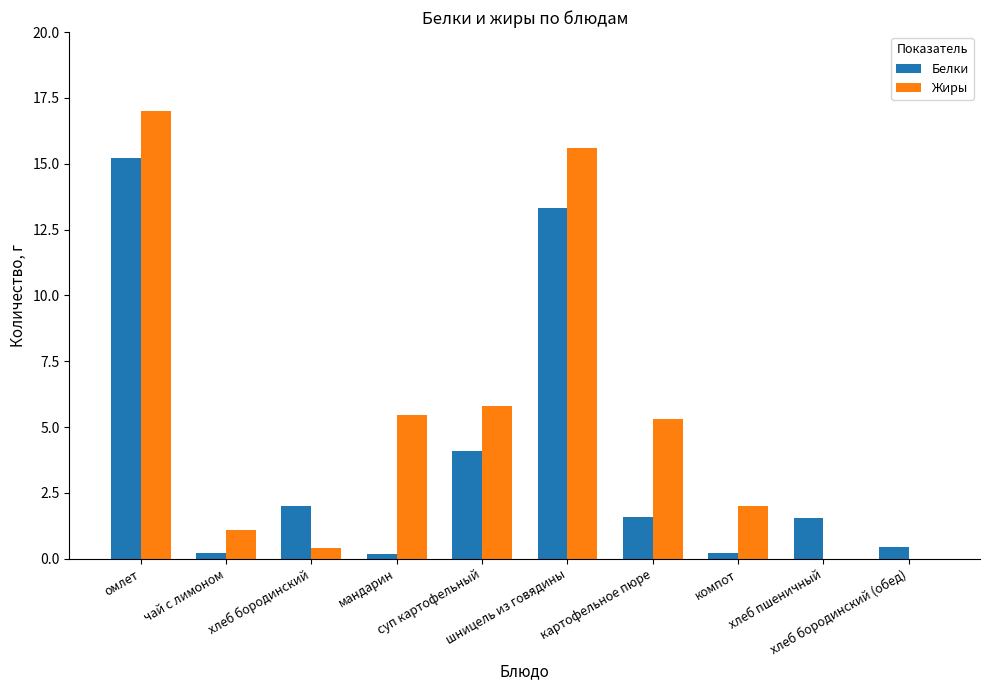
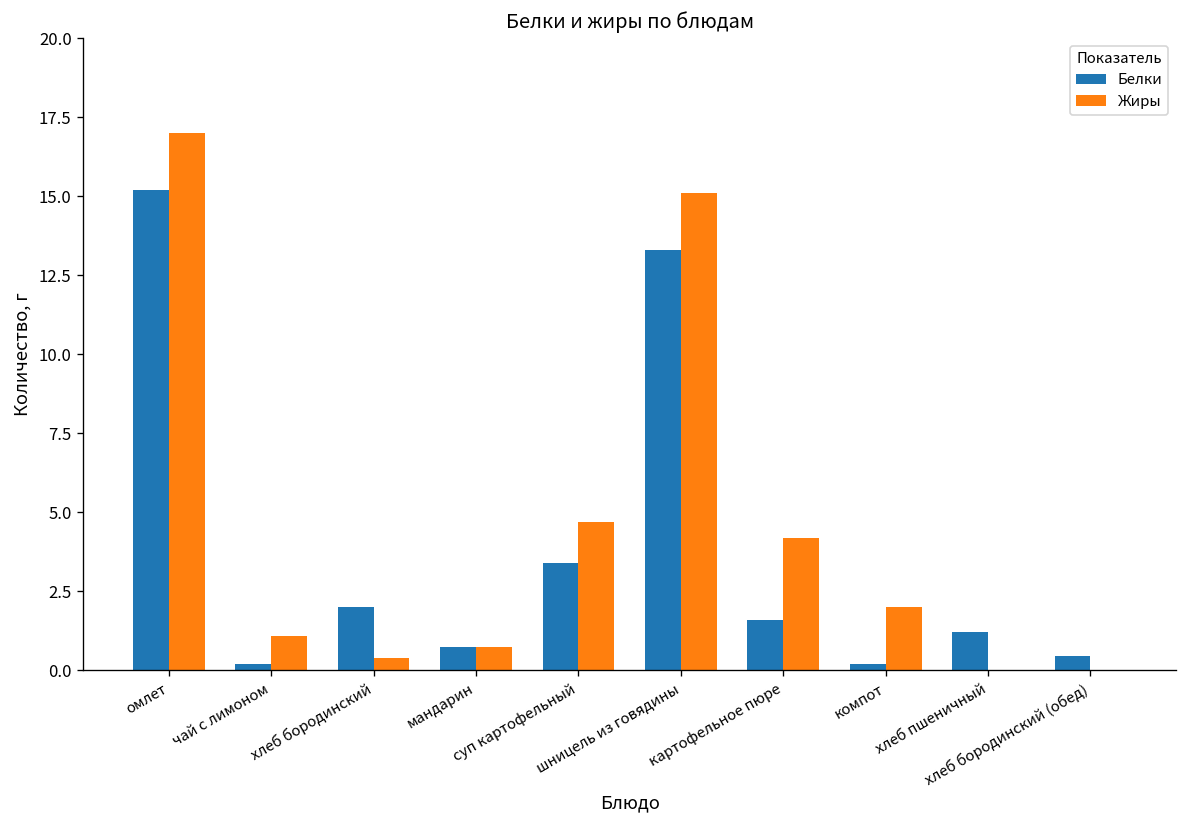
  {
    "Белки": {
      "омлет": 15.2,
      "чай с лимоном": 0.2,
      "хлеб бородинский": 2.0,
-     "мандарин": 0.2,
-     "суп картофельный": 4.1,
+     "мандарин": 0.7,
+     "суп картофельный": 3.4,
      "шницель из говядины": 13.3,
      "картофельное пюре": 1.6,
      "компот": 0.2,
-     "хлеб пшеничный": 1.5,
+     "хлеб пшеничный": 1.2,
      "хлеб бородинский (обед)": 0.5
    },
    "Жиры": {
      "омлет": 17.0,
      "чай с лимоном": 1.1,
      "хлеб бородинский": 0.4,
-     "мандарин": 5.5,
-     "суп картофельный": 5.8,
-     "шницель из говядины": 15.6,
-     "картофельное пюре": 5.3,
+     "мандарин": 0.7,
+     "суп картофельный": 4.7,
+     "шницель из говядины": 15.1,
+     "картофельное пюре": 4.2,
      "компот": 2.0,
      "хлеб пшеничный": 0.0,
      "хлеб бородинский (обед)": 0.0
    }
  }
